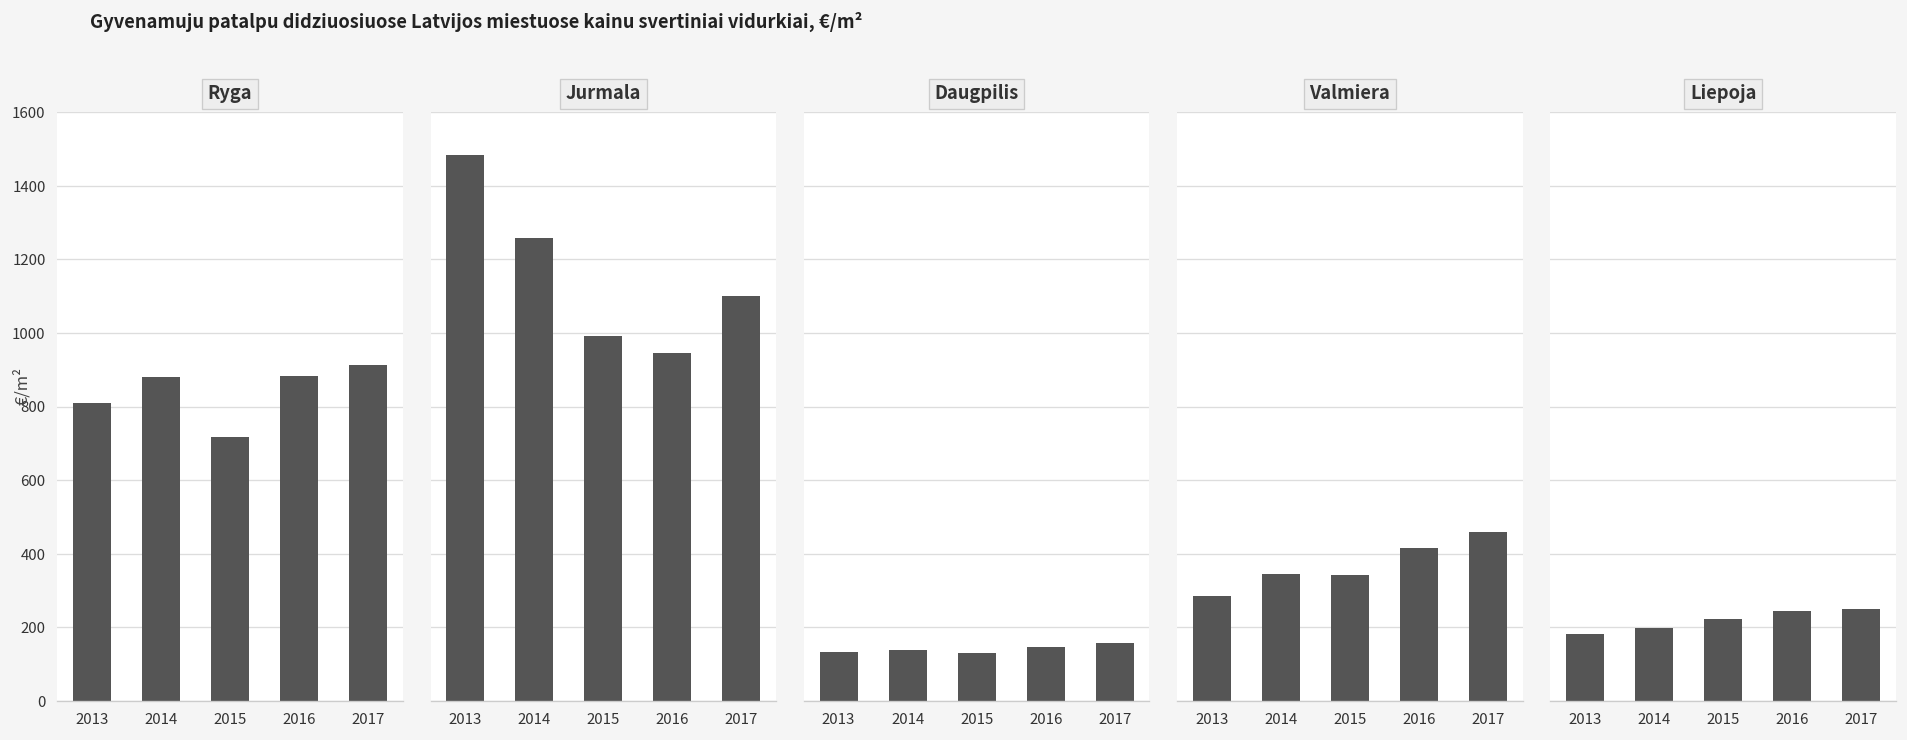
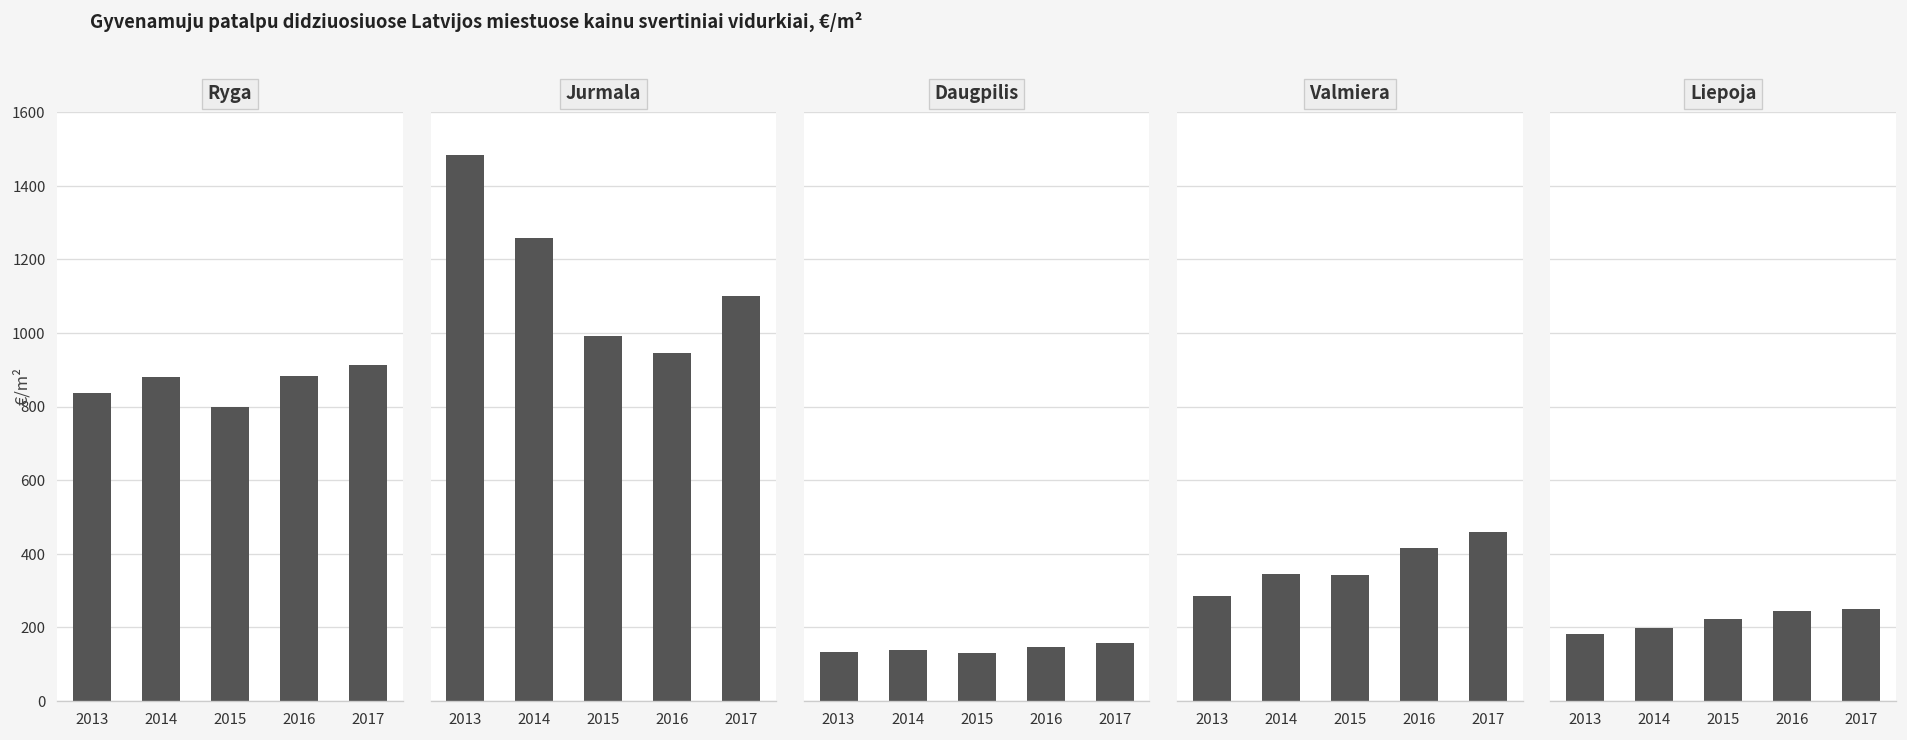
  {
    "Ryga": {
-     "2013": 810,
+     "2013": 840,
      "2014": 880,
-     "2015": 720,
+     "2015": 800,
      "2016": 880,
      "2017": 910
    }
  }
